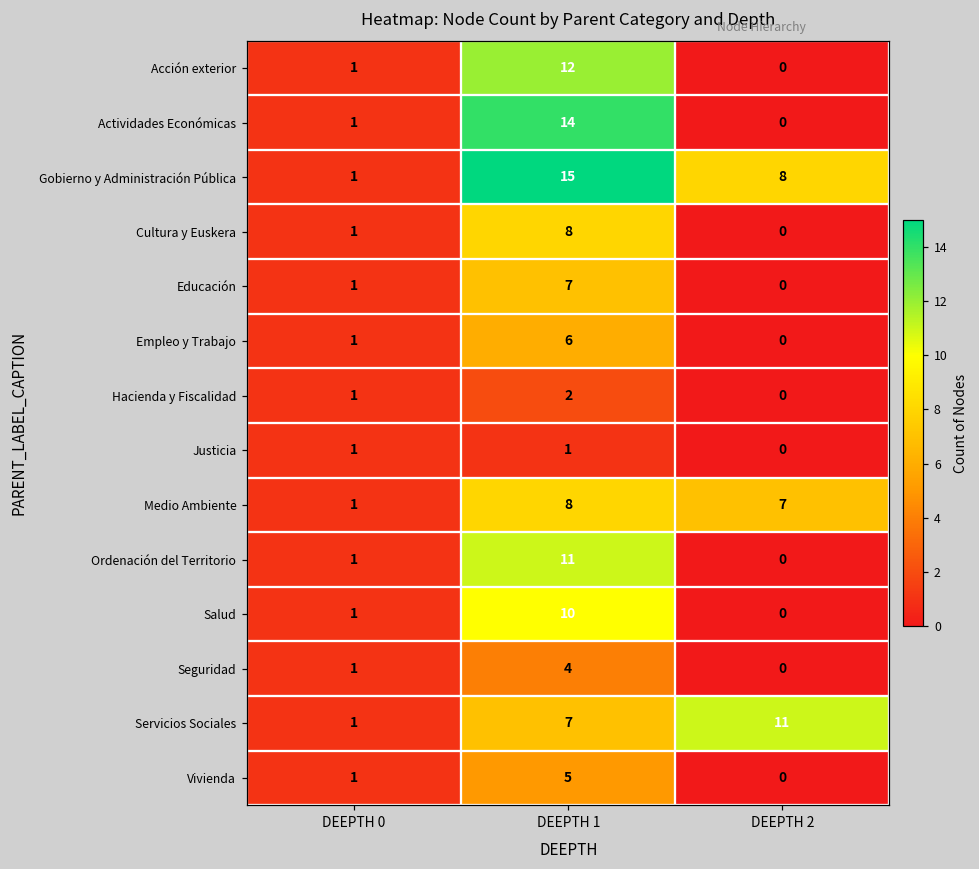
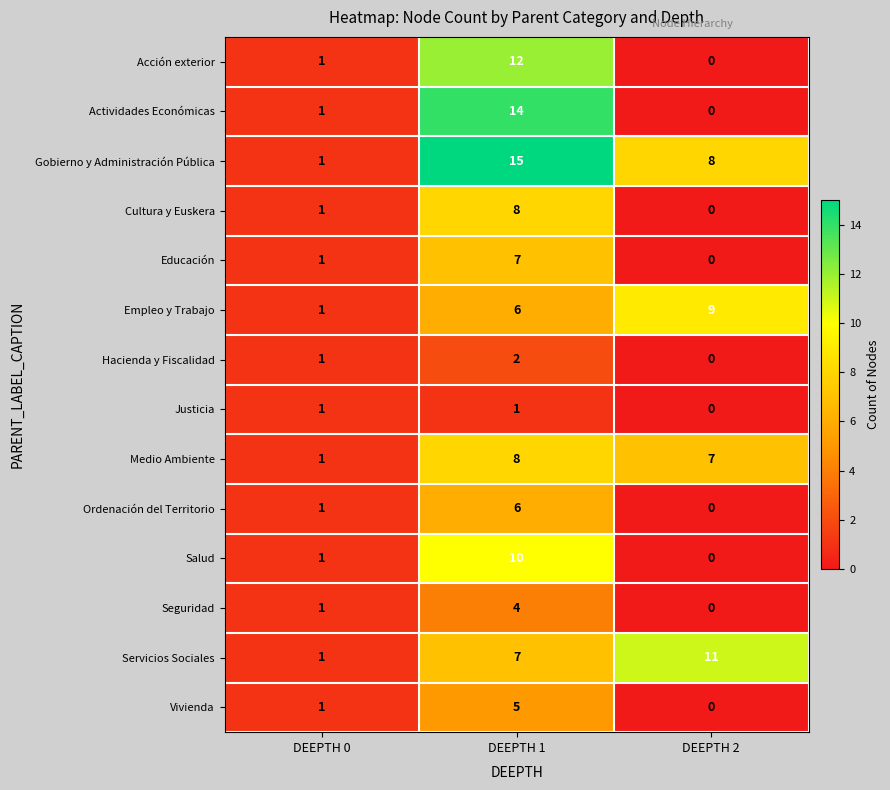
  {
    "Acción exterior": {
      "DEEPTH 0": 1,
      "DEEPTH 1": 12,
      "DEEPTH 2": 0
    },
    "Actividades Económicas": {
      "DEEPTH 0": 1,
      "DEEPTH 1": 14,
      "DEEPTH 2": 0
    },
    "Gobierno y Administración Pública": {
      "DEEPTH 0": 1,
      "DEEPTH 1": 15,
      "DEEPTH 2": 8
    },
    "Cultura y Euskera": {
      "DEEPTH 0": 1,
      "DEEPTH 1": 8,
      "DEEPTH 2": 0
    },
    "Educación": {
      "DEEPTH 0": 1,
      "DEEPTH 1": 7,
      "DEEPTH 2": 0
    },
    "Empleo y Trabajo": {
      "DEEPTH 0": 1,
      "DEEPTH 1": 6,
-     "DEEPTH 2": 0
+     "DEEPTH 2": 9
    },
    "Hacienda y Fiscalidad": {
      "DEEPTH 0": 1,
      "DEEPTH 1": 2,
      "DEEPTH 2": 0
    },
    "Justicia": {
      "DEEPTH 0": 1,
      "DEEPTH 1": 1,
      "DEEPTH 2": 0
    },
    "Medio Ambiente": {
      "DEEPTH 0": 1,
      "DEEPTH 1": 8,
      "DEEPTH 2": 7
    },
    "Ordenación del Territorio": {
      "DEEPTH 0": 1,
-     "DEEPTH 1": 11,
+     "DEEPTH 1": 6,
      "DEEPTH 2": 0
    },
    "Salud": {
      "DEEPTH 0": 1,
      "DEEPTH 1": 10,
      "DEEPTH 2": 0
    },
    "Seguridad": {
      "DEEPTH 0": 1,
      "DEEPTH 1": 4,
      "DEEPTH 2": 0
    },
    "Servicios Sociales": {
      "DEEPTH 0": 1,
      "DEEPTH 1": 7,
      "DEEPTH 2": 11
    },
    "Vivienda": {
      "DEEPTH 0": 1,
      "DEEPTH 1": 5,
      "DEEPTH 2": 0
    }
  }
